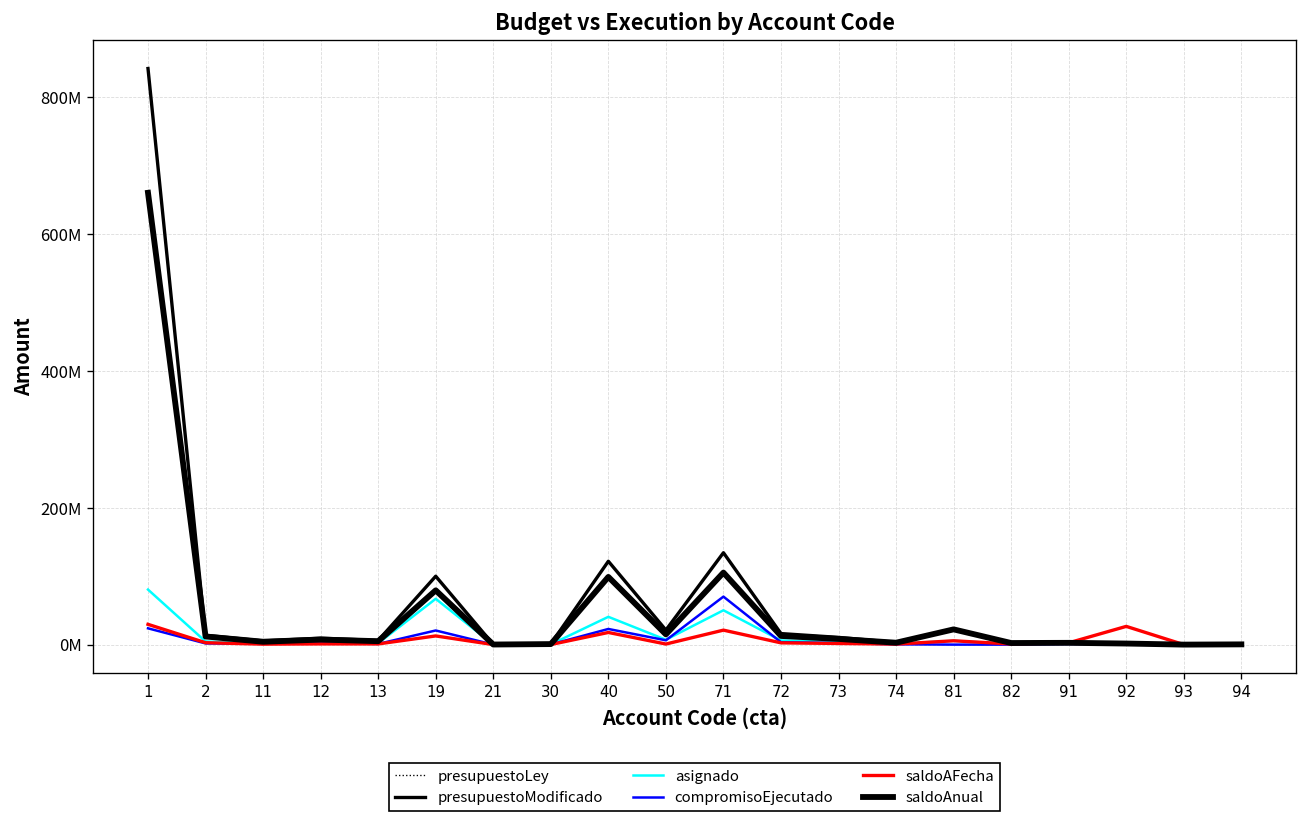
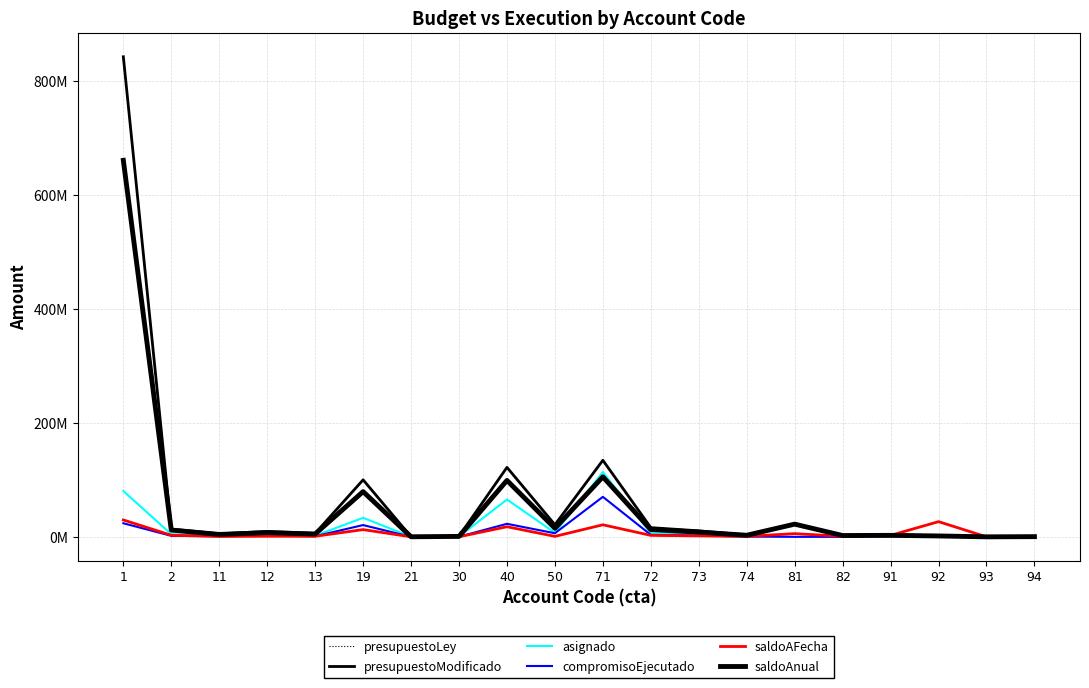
  {
    "asignado": {
      "1": 80000000,
-     "19": 70000000,
-     "40": 40000000,
-     "71": 50000000
+     "19": 30000000,
+     "40": 70000000,
+     "71": 110000000
    },
    "compromisoEjecutado": {
      "1": 20000000,
      "19": 20000000,
      "40": 20000000,
      "71": 70000000,
      "81": 0
    },
    "saldoAFecha": {
      "1": 30000000,
      "19": 10000000,
      "40": 20000000,
      "50": 0,
      "71": 20000000,
      "92": 30000000
    }
  }
